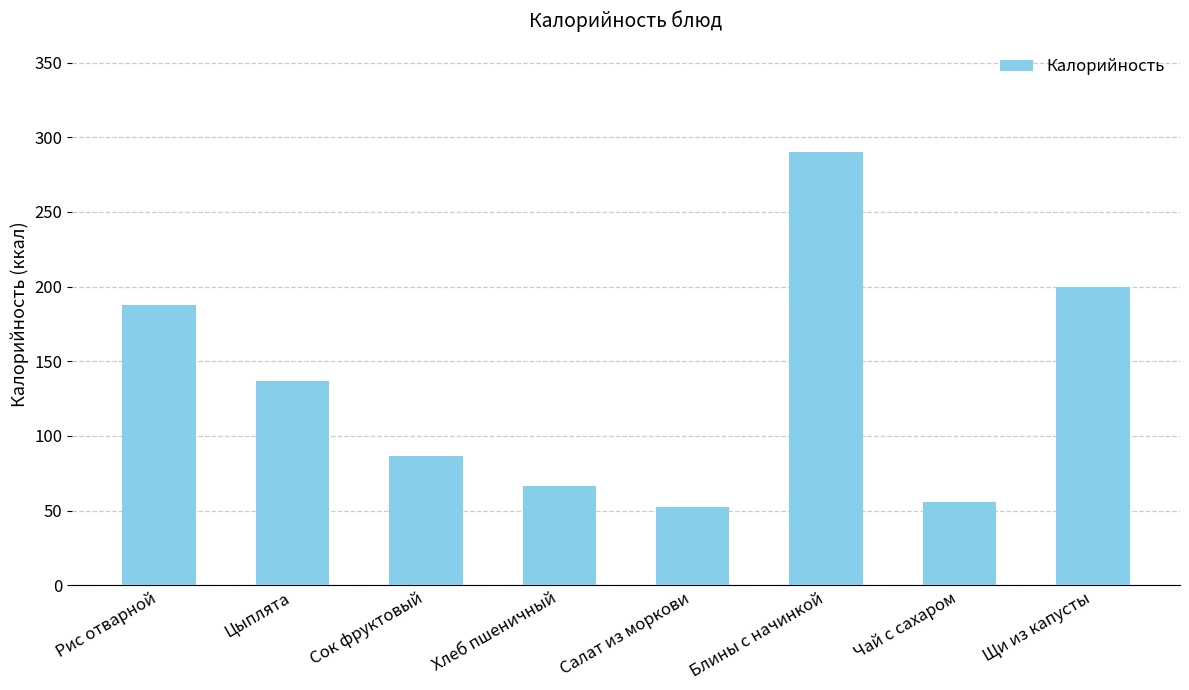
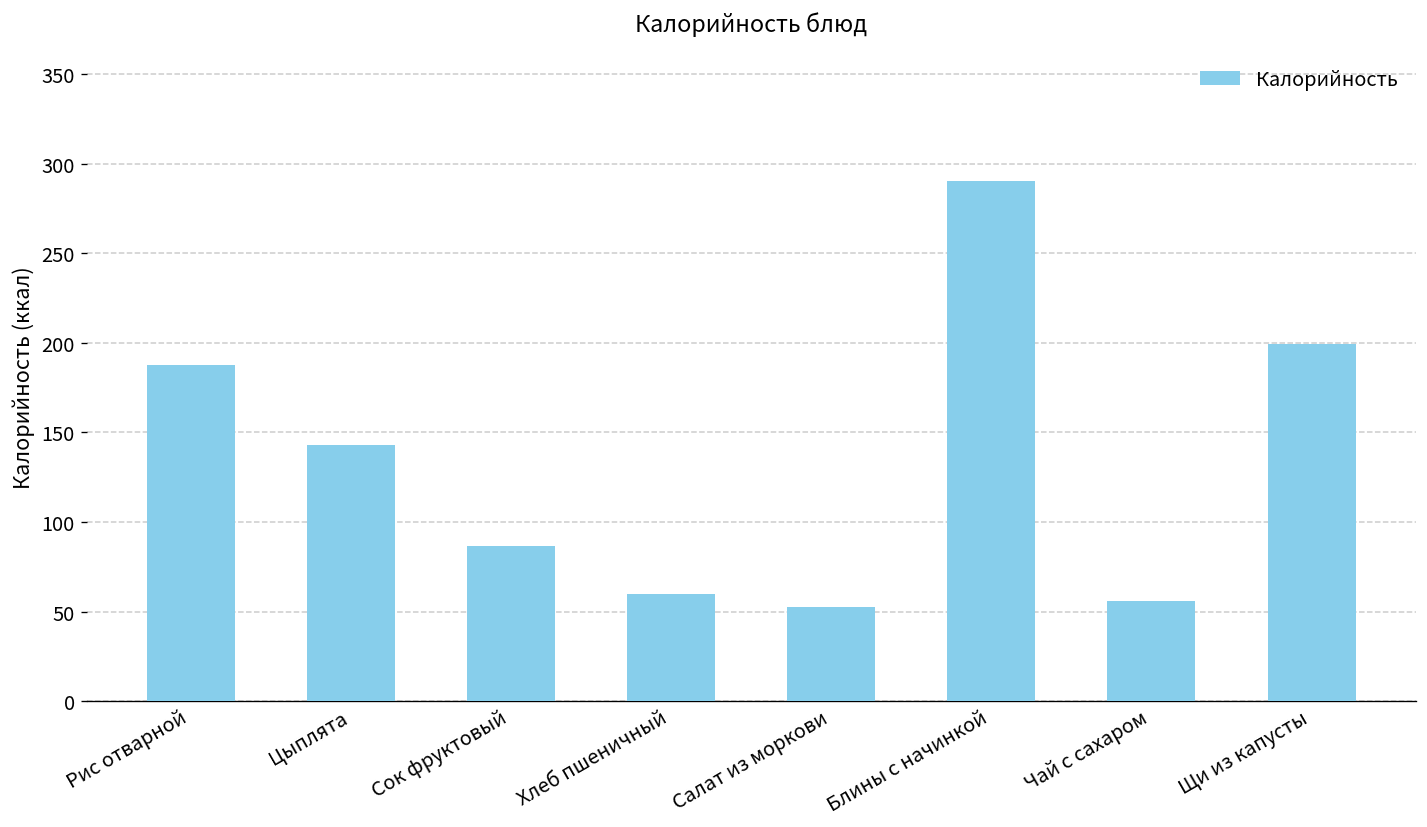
  {
    "Рис отварной": 188,
-   "Цыплята": 137,
+   "Цыплята": 143,
    "Сок фруктовый": 87,
-   "Хлеб пшеничный": 67,
+   "Хлеб пшеничный": 60,
    "Салат из моркови": 52,
    "Блины с начинкой": 290,
    "Чай с сахаром": 56,
    "Щи из капусты": 200
  }
